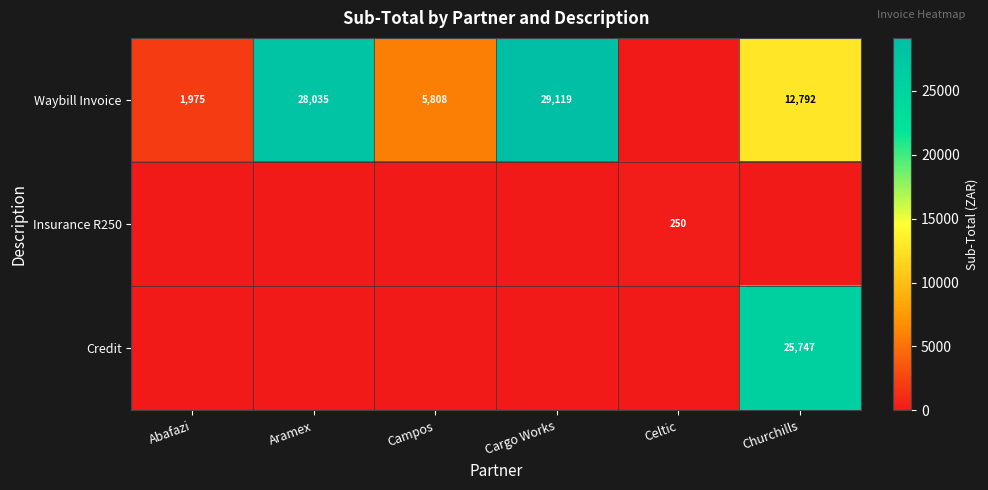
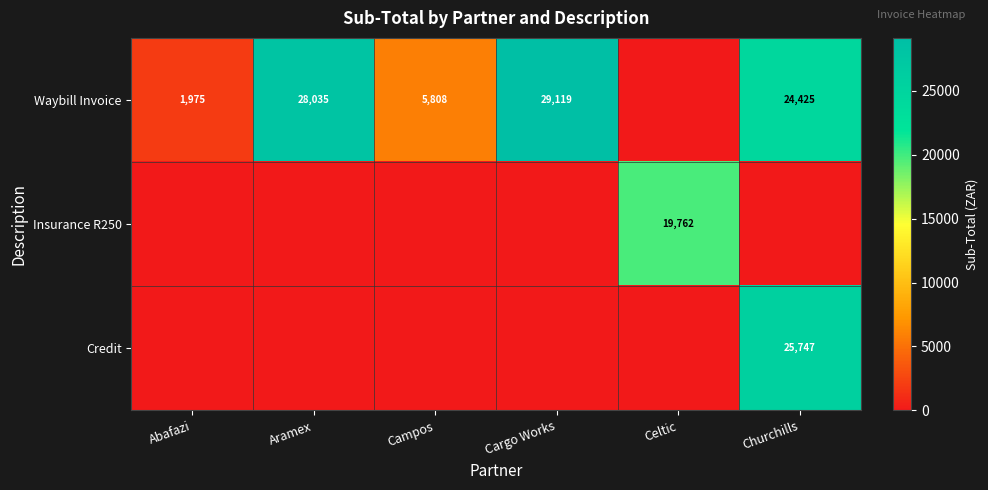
  {
    "Waybill Invoice": {
      "Abafazi": "1,975",
      "Aramex": "28,035",
      "Campos": "5,808",
      "Cargo Works": "29,119",
-     "Churchills": "12,792"
+     "Churchills": "24,425"
    },
    "Insurance R250": {
-     "Celtic": "250"
+     "Celtic": "19,762"
    },
    "Credit": {
      "Churchills": "25,747"
    }
  }
